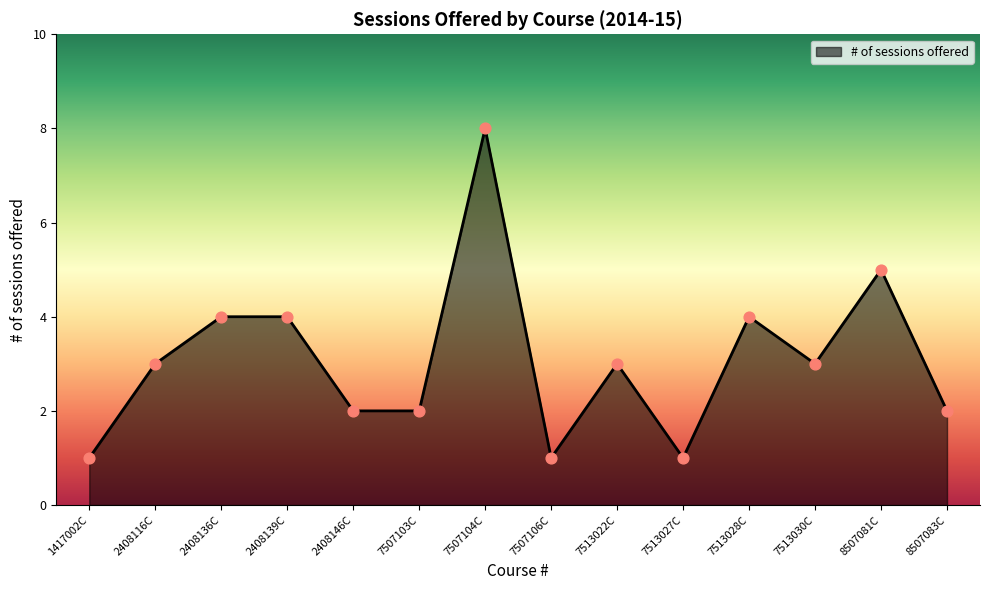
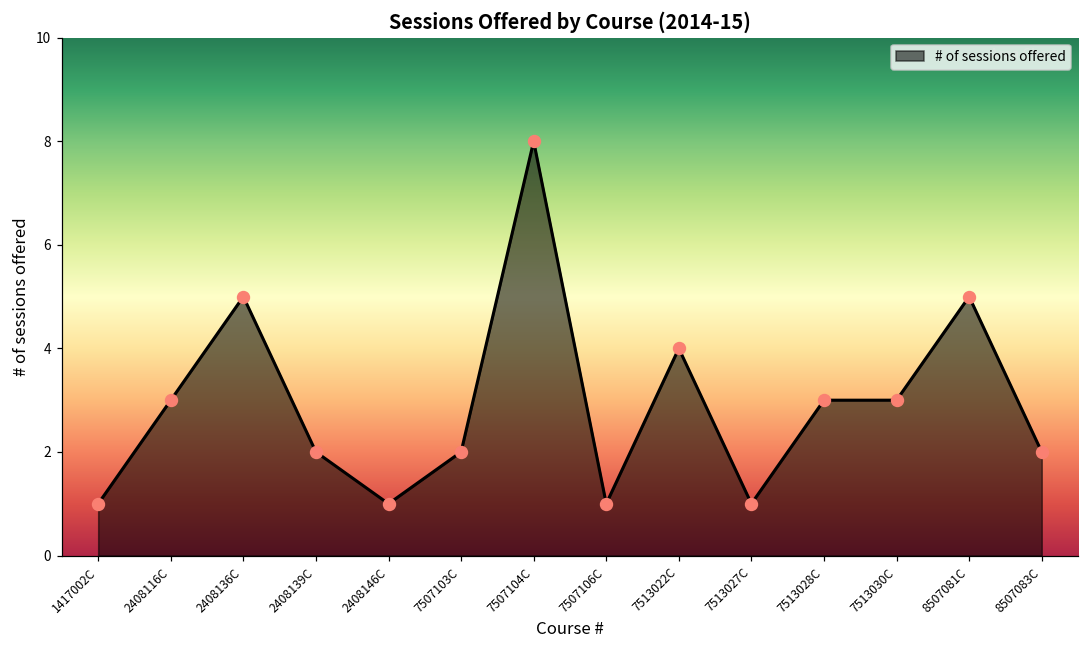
  {
    "1417002C": 1,
    "2408116C": 3,
-   "2408136C": 4,
-   "2408139C": 4,
-   "2408146C": 2,
+   "2408136C": 5,
+   "2408139C": 2,
+   "2408146C": 1,
    "7507103C": 2,
    "7507104C": 8,
    "7507106C": 1,
-   "7513022C": 3,
+   "7513022C": 4,
    "7513027C": 1,
-   "7513028C": 4,
+   "7513028C": 3,
    "7513030C": 3,
    "8507081C": 5,
    "8507083C": 2
  }
